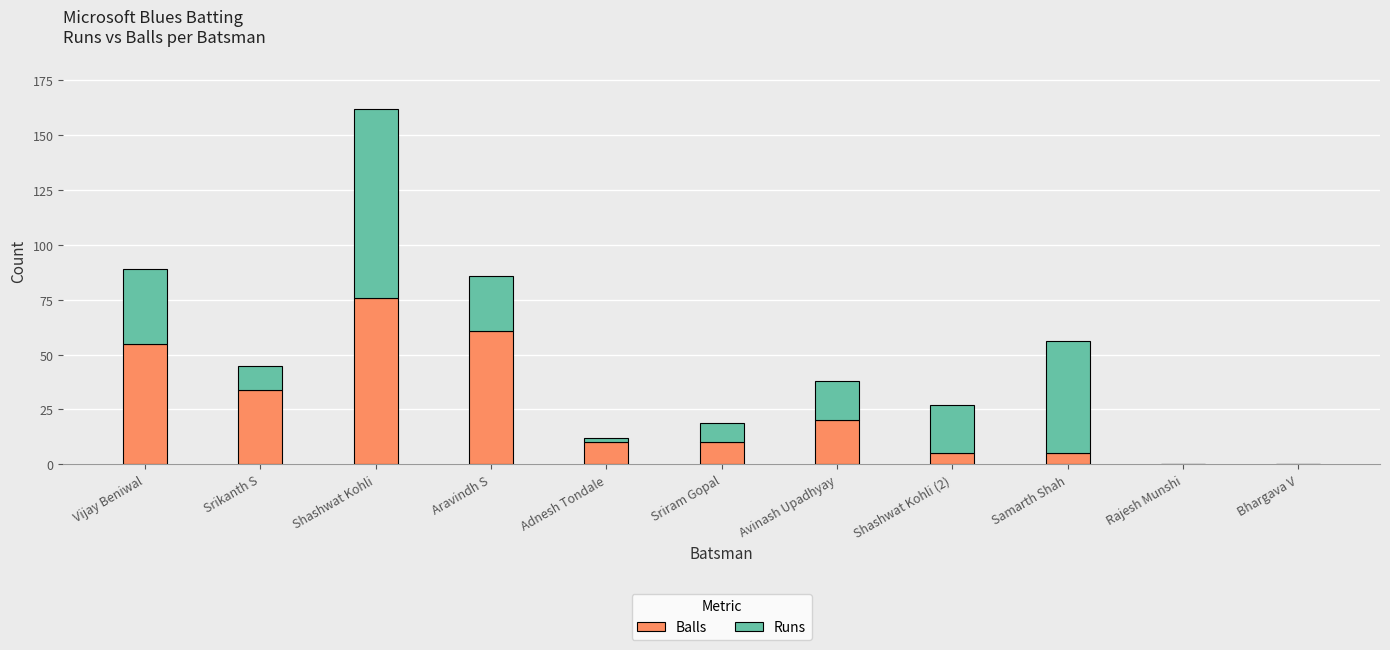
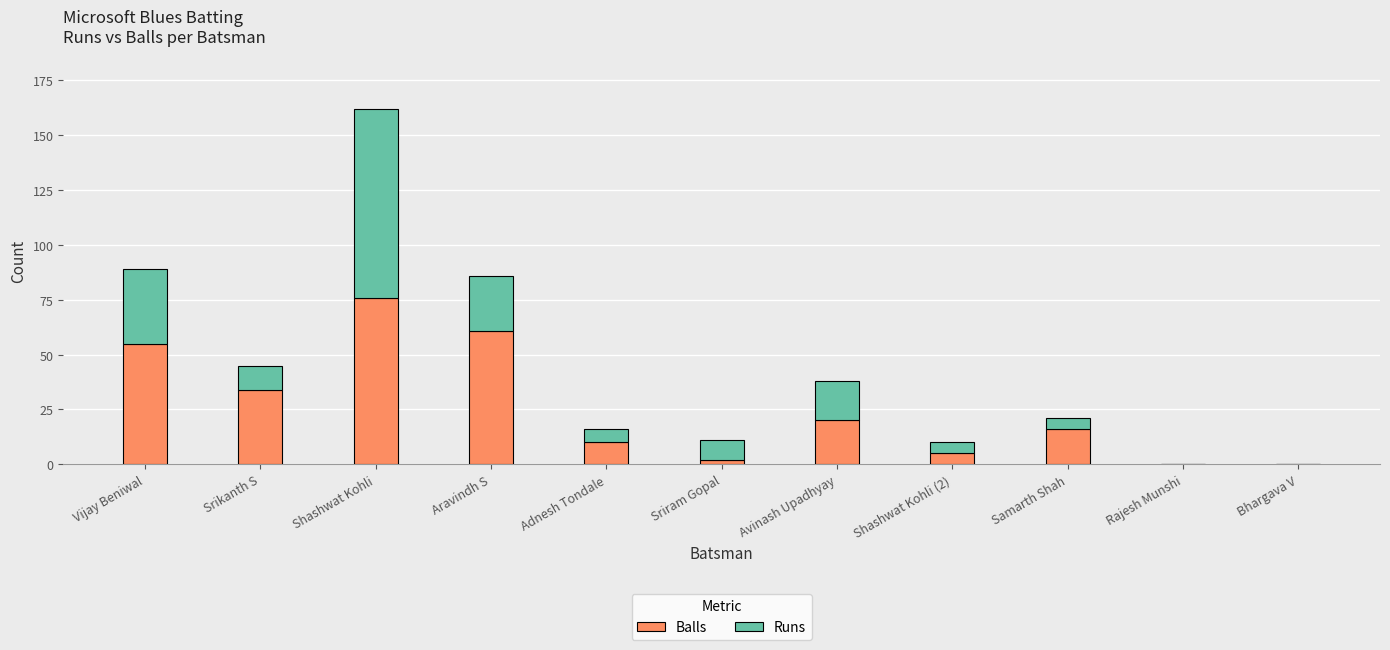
  {
    "Balls": {
      "Vijay Beniwal": 55,
      "Srikanth S": 34,
      "Shashwat Kohli": 76,
      "Aravindh S": 61,
      "Adnesh Tondale": 10,
-     "Sriram Gopal": 10,
+     "Sriram Gopal": 2,
      "Avinash Upadhyay": 20,
      "Shashwat Kohli (2)": 5,
-     "Samarth Shah": 5,
+     "Samarth Shah": 16,
      "Rajesh Munshi": 0,
      "Bhargava V": 0
    },
    "Runs": {
      "Vijay Beniwal": 34,
      "Srikanth S": 11,
      "Shashwat Kohli": 86,
      "Aravindh S": 25,
-     "Adnesh Tondale": 2,
+     "Adnesh Tondale": 6,
      "Sriram Gopal": 9,
      "Avinash Upadhyay": 18,
-     "Shashwat Kohli (2)": 22,
-     "Samarth Shah": 51,
+     "Shashwat Kohli (2)": 5,
+     "Samarth Shah": 5,
      "Rajesh Munshi": 0,
      "Bhargava V": 0
    }
  }
